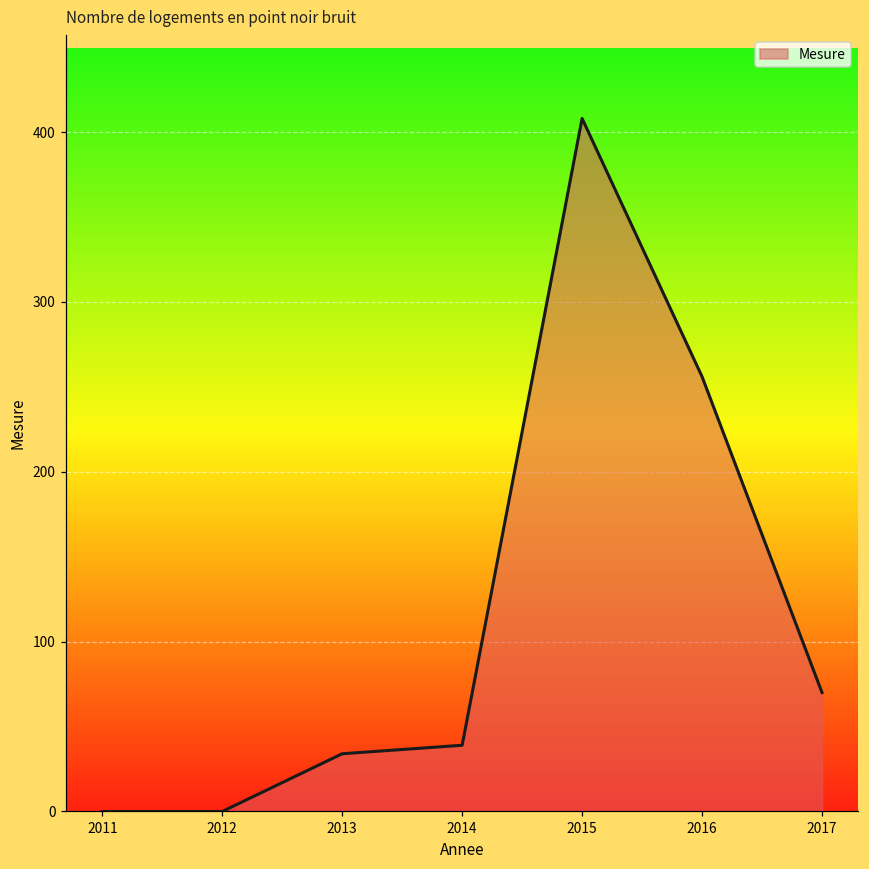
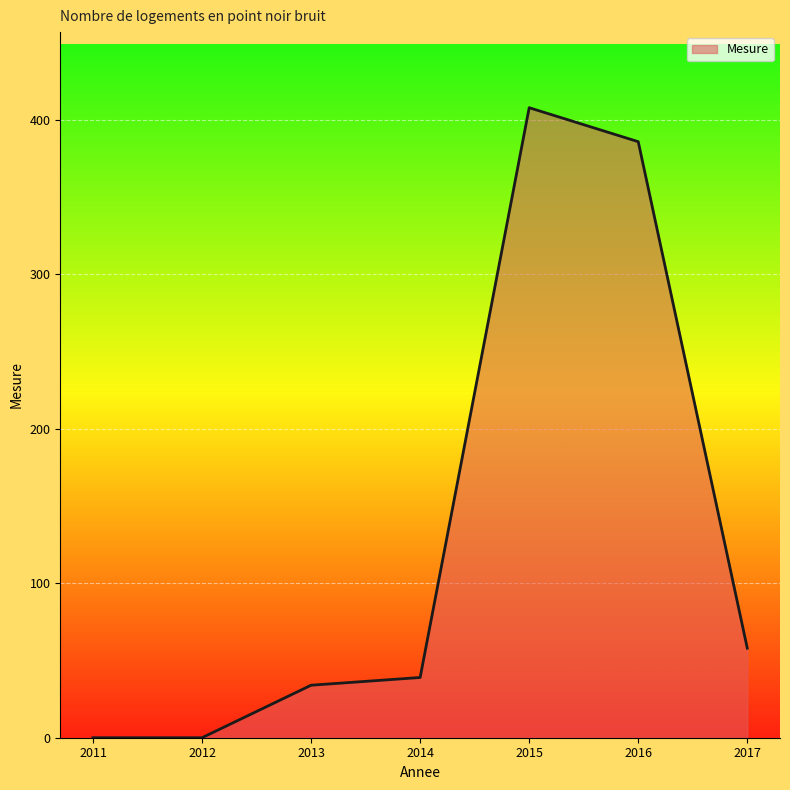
  {
    "2011": 0,
    "2012": 0,
    "2013": 34,
    "2014": 39,
    "2015": 408,
-   "2016": 256,
-   "2017": 70
+   "2016": 386,
+   "2017": 58
  }
